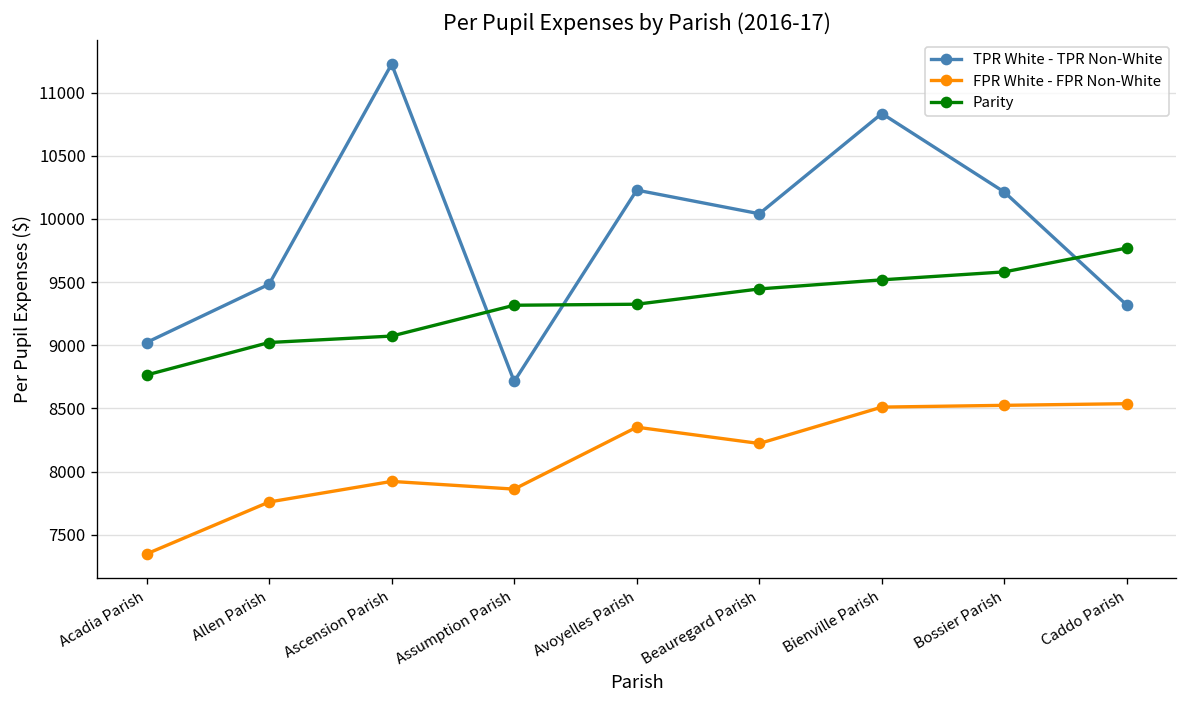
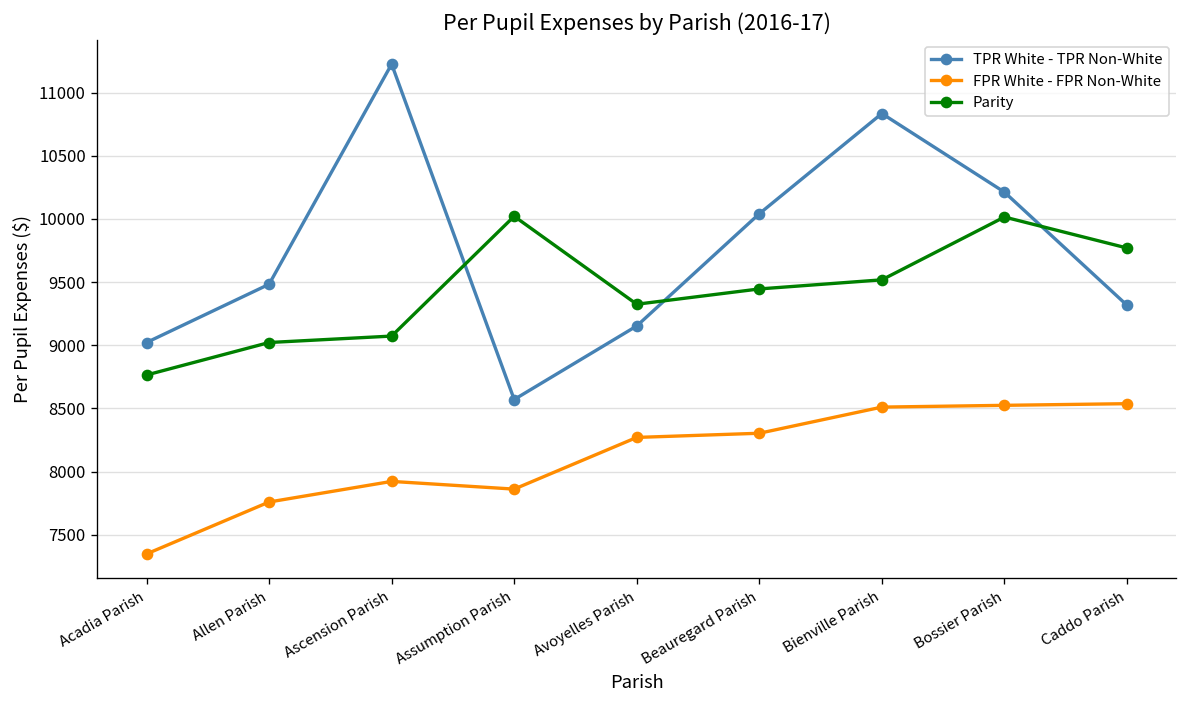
  {
    "TPR White - TPR Non-White": {
      "Acadia Parish": 9020,
      "Allen Parish": 9480,
      "Ascension Parish": 11230,
-     "Assumption Parish": 8710,
-     "Avoyelles Parish": 10230,
+     "Assumption Parish": 8570,
+     "Avoyelles Parish": 9150,
      "Beauregard Parish": 10040,
      "Bienville Parish": 10830,
      "Bossier Parish": 10210,
      "Caddo Parish": 9320
    },
    "FPR White - FPR Non-White": {
      "Acadia Parish": 7350,
      "Allen Parish": 7760,
      "Ascension Parish": 7920,
      "Assumption Parish": 7860,
-     "Avoyelles Parish": 8350,
-     "Beauregard Parish": 8220,
+     "Avoyelles Parish": 8270,
+     "Beauregard Parish": 8300,
      "Bienville Parish": 8510,
      "Bossier Parish": 8530,
      "Caddo Parish": 8540
    },
    "Parity": {
      "Acadia Parish": 8770,
      "Allen Parish": 9020,
      "Ascension Parish": 9070,
-     "Assumption Parish": 9320,
+     "Assumption Parish": 10020,
      "Avoyelles Parish": 9330,
      "Beauregard Parish": 9450,
      "Bienville Parish": 9520,
-     "Bossier Parish": 9580,
+     "Bossier Parish": 10020,
      "Caddo Parish": 9770
    }
  }
